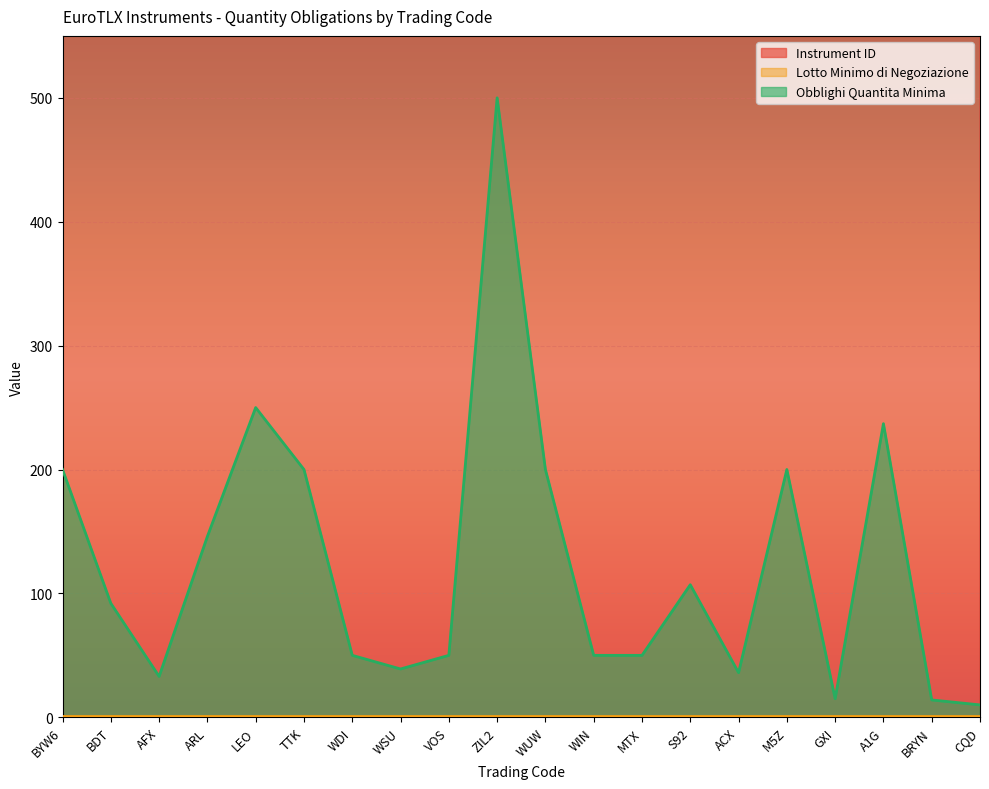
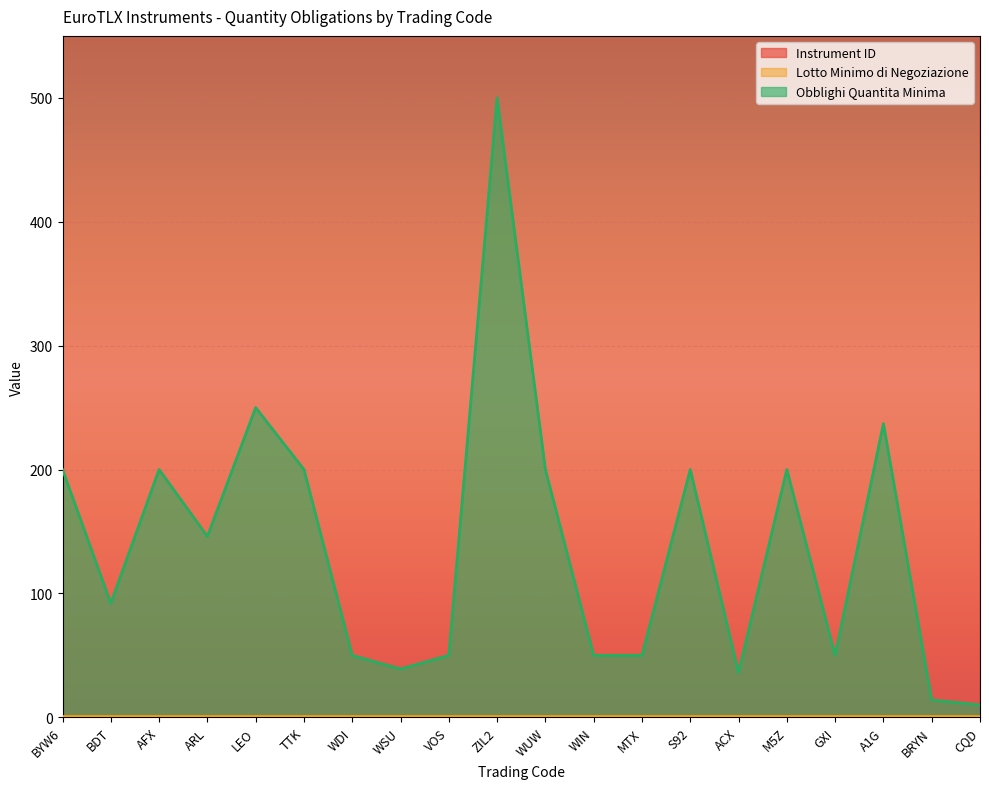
  {
    "Lotto Minimo di Negoziazione": {
      "BYW6": 1,
      "BDT": 1,
      "AFX": 1,
      "ARL": 1,
      "LEO": 1,
      "TTK": 1,
      "WDI": 1,
      "WSU": 1,
      "VOS": 1,
      "ZIL2": 1,
      "WUW": 1,
      "WIN": 1,
      "MTX": 1,
      "S92": 1,
      "ACX": 1,
      "M5Z": 1,
      "GXI": 1,
      "A1G": 1,
      "BRYN": 1,
      "CQD": 1
    },
    "Obblighi Quantita Minima": {
      "BYW6": 200,
      "BDT": 92,
-     "AFX": 33,
+     "AFX": 200,
      "ARL": 146,
      "LEO": 250,
      "TTK": 200,
      "WDI": 50,
      "WSU": 39,
      "VOS": 50,
      "ZIL2": 500,
      "WUW": 200,
      "WIN": 50,
      "MTX": 50,
-     "S92": 107,
+     "S92": 200,
      "ACX": 36,
      "M5Z": 200,
-     "GXI": 15,
+     "GXI": 50,
      "A1G": 237,
      "BRYN": 14,
      "CQD": 10
    }
  }
